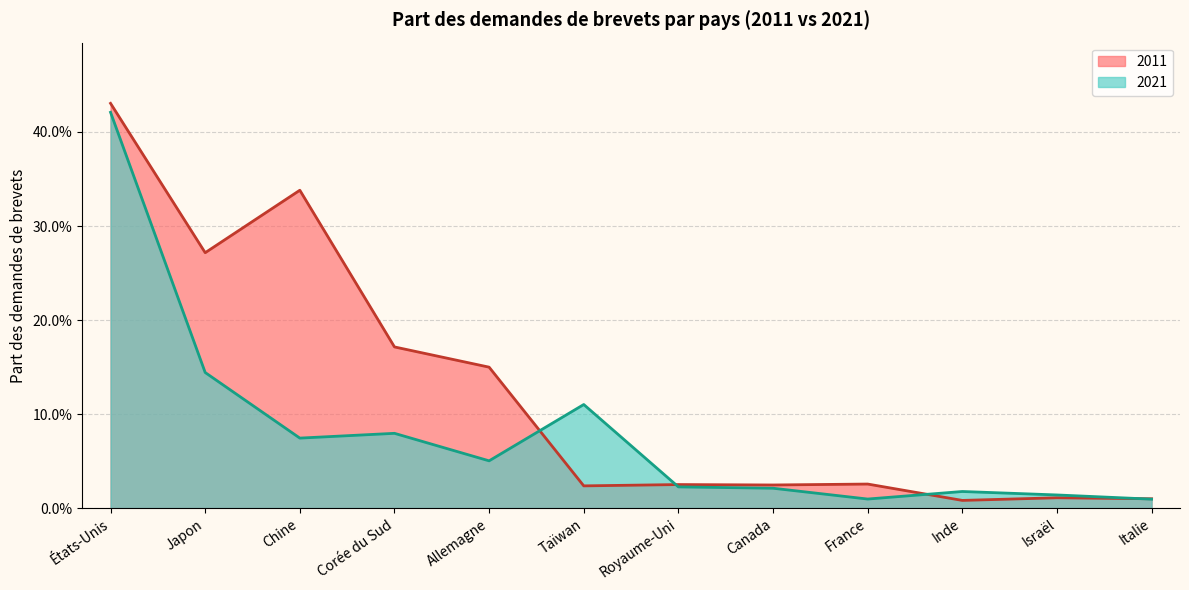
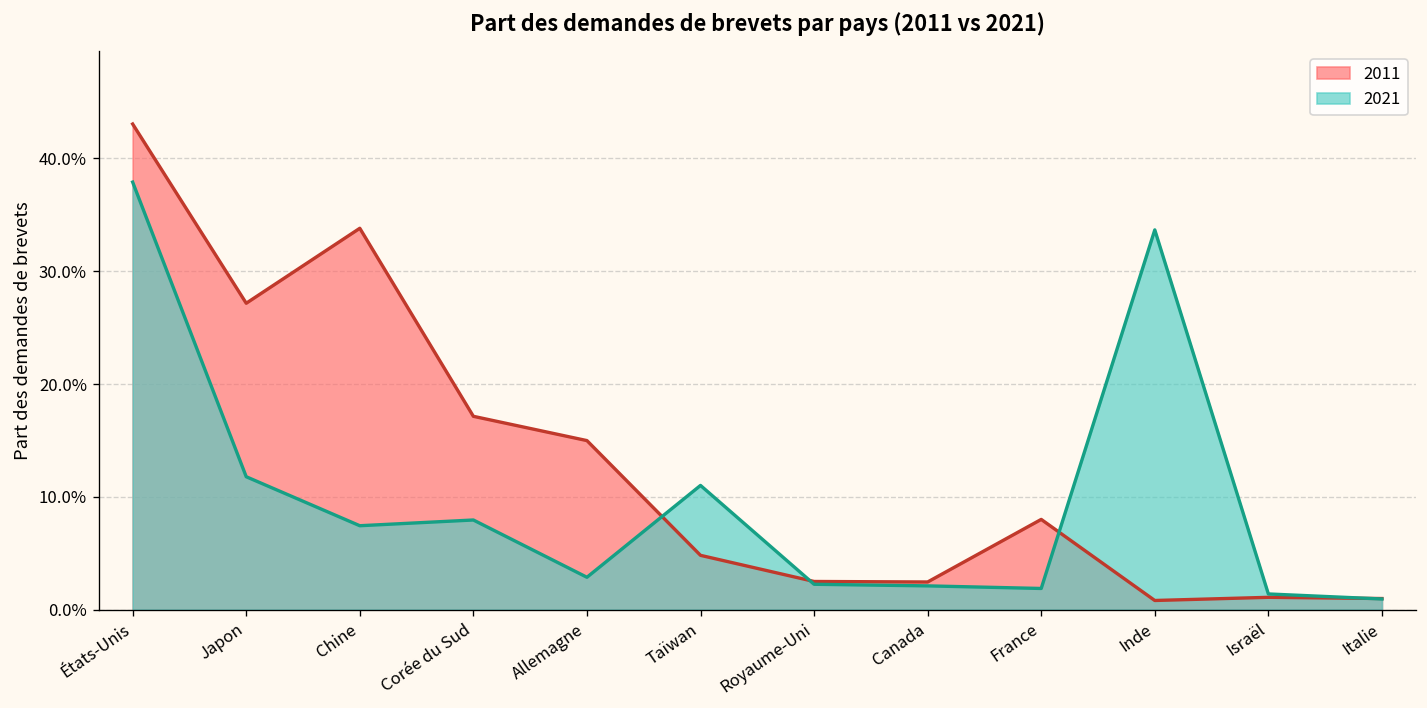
  {
    "2011": {
      "États-Unis": "43%",
      "Japon": "27%",
      "Chine": "34%",
      "Corée du Sud": "17%",
      "Allemagne": "15%",
-     "Taïwan": "2%",
+     "Taïwan": "5%",
      "Canada": "2%",
-     "France": "3%",
+     "France": "8%",
      "Inde": "1%",
      "Israël": "1%"
    },
    "2021": {
-     "États-Unis": "42%",
-     "Japon": "14%",
+     "États-Unis": "38%",
+     "Japon": "12%",
      "Chine": "7%",
      "Corée du Sud": "8%",
-     "Allemagne": "5%",
+     "Allemagne": "3%",
      "Taïwan": "11%",
      "Canada": "2%",
-     "France": "1%",
-     "Inde": "2%",
+     "France": "2%",
+     "Inde": "34%",
      "Israël": "1%"
    }
  }
